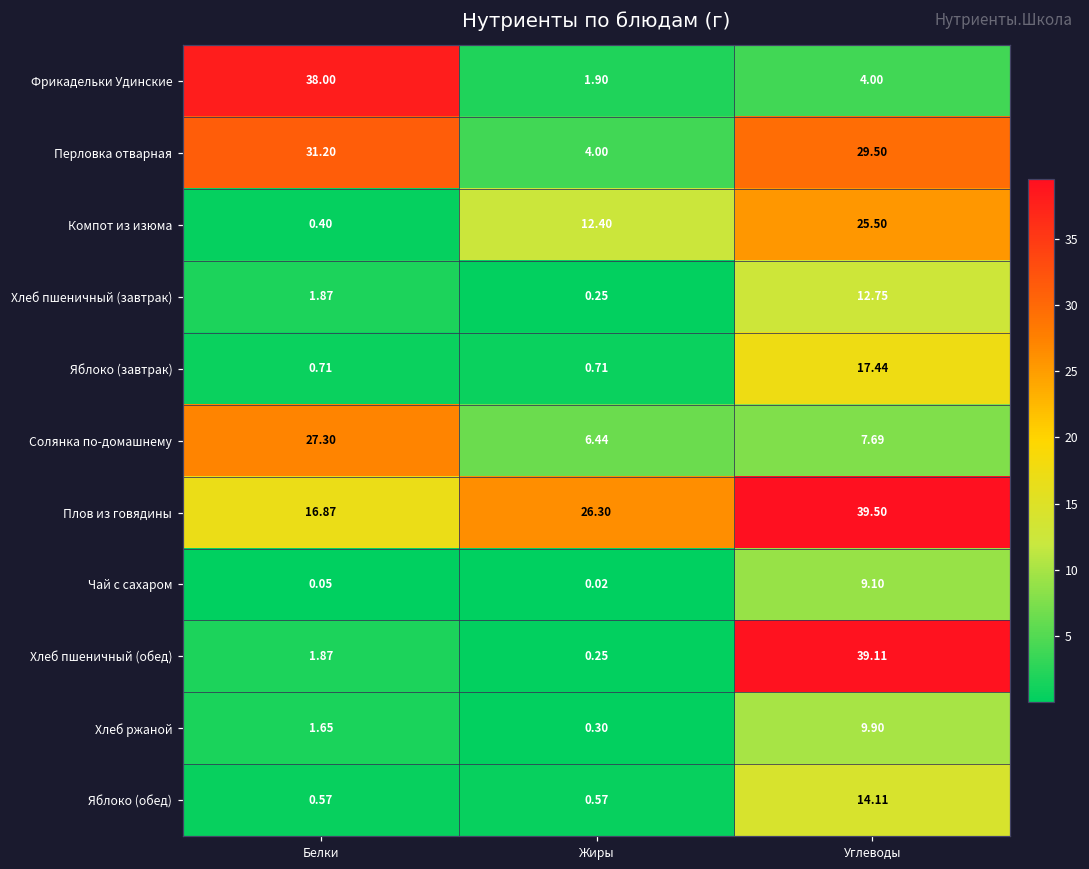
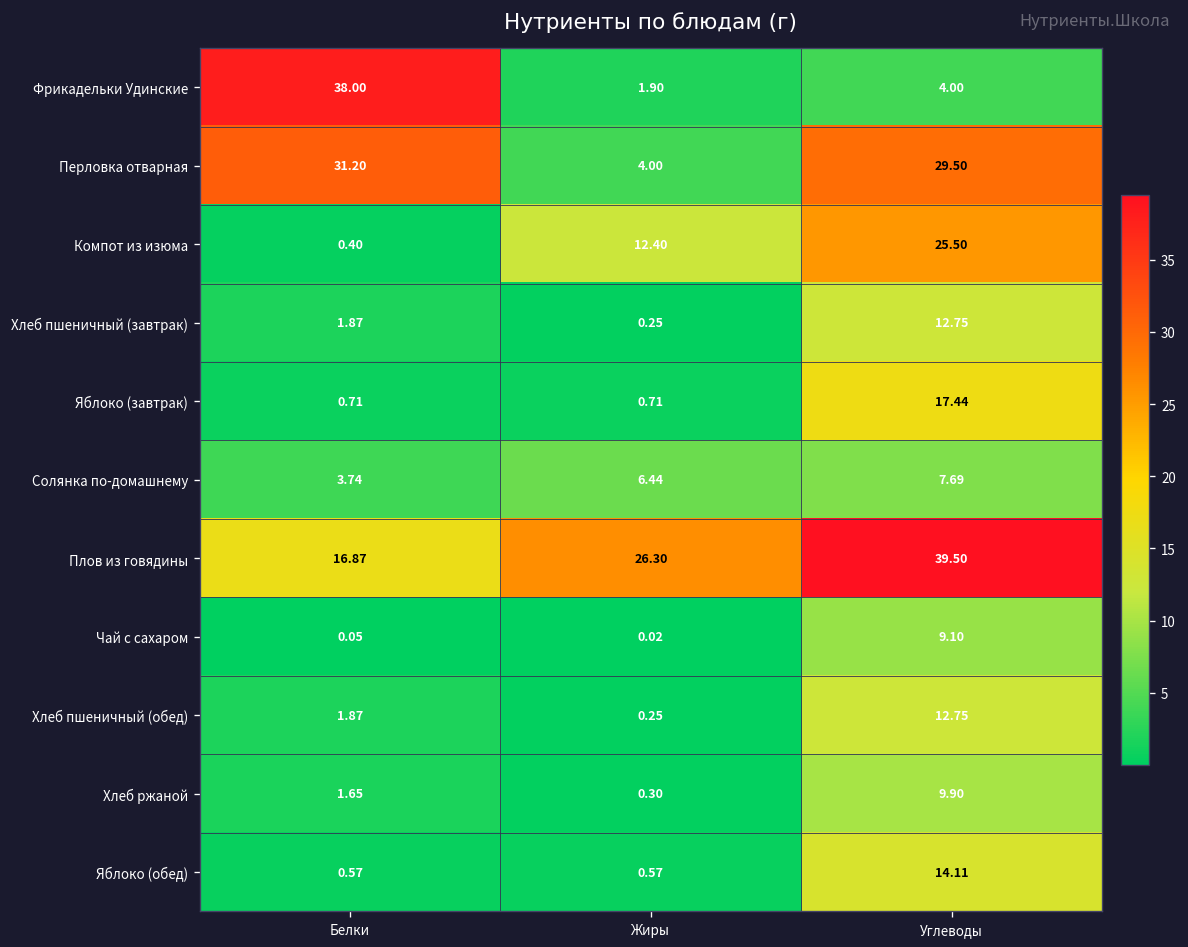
  {
    "Фрикадельки Удинские": {
      "Белки": 38.00,
      "Жиры": 1.90,
      "Углеводы": 4.00
    },
    "Перловка отварная": {
      "Белки": 31.20,
      "Жиры": 4.00,
      "Углеводы": 29.50
    },
    "Компот из изюма": {
      "Белки": 0.40,
      "Жиры": 12.40,
      "Углеводы": 25.50
    },
    "Хлеб пшеничный (завтрак)": {
      "Белки": 1.87,
      "Жиры": 0.25,
      "Углеводы": 12.75
    },
    "Яблоко (завтрак)": {
      "Белки": 0.71,
      "Жиры": 0.71,
      "Углеводы": 17.44
    },
    "Солянка по-домашнему": {
-     "Белки": 27.30,
+     "Белки": 3.74,
      "Жиры": 6.44,
      "Углеводы": 7.69
    },
    "Плов из говядины": {
      "Белки": 16.87,
      "Жиры": 26.30,
      "Углеводы": 39.50
    },
    "Чай с сахаром": {
      "Белки": 0.05,
      "Жиры": 0.02,
      "Углеводы": 9.10
    },
    "Хлеб пшеничный (обед)": {
      "Белки": 1.87,
      "Жиры": 0.25,
-     "Углеводы": 39.11
+     "Углеводы": 12.75
    },
    "Хлеб ржаной": {
      "Белки": 1.65,
      "Жиры": 0.30,
      "Углеводы": 9.90
    },
    "Яблоко (обед)": {
      "Белки": 0.57,
      "Жиры": 0.57,
      "Углеводы": 14.11
    }
  }
